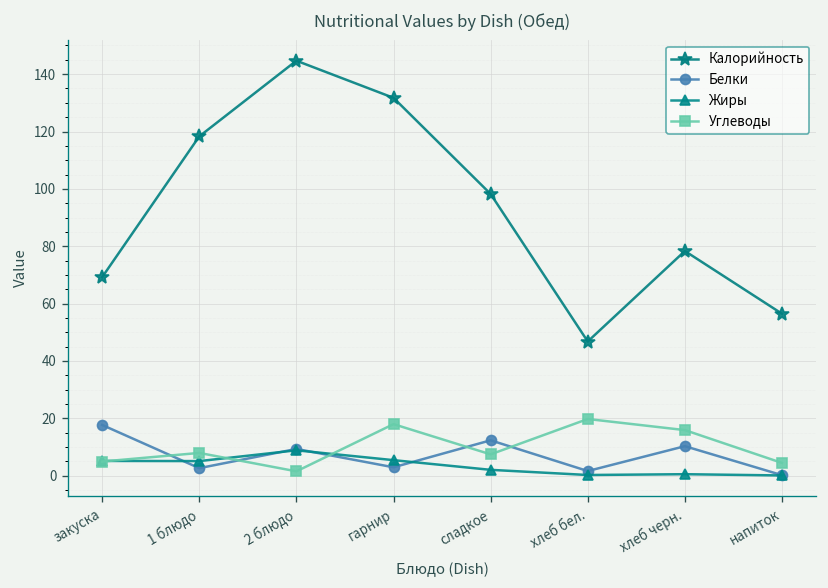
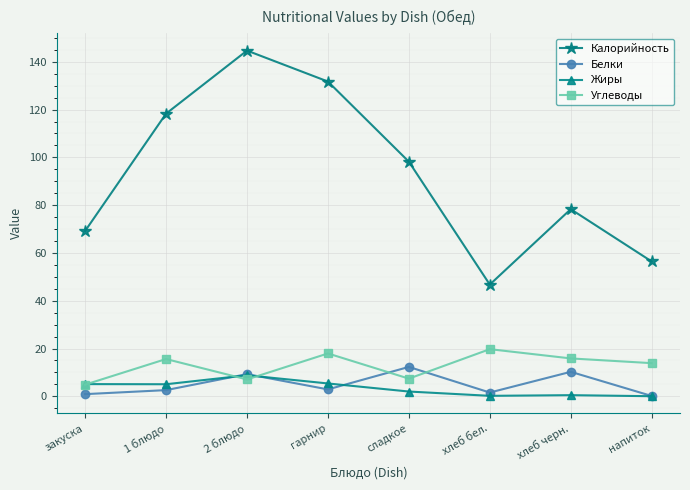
  {
    "Белки": {
-     "закуска": 18,
+     "закуска": 1,
      "1 блюдо": 3,
      "гарнир": 3,
      "сладкое": 12,
      "хлеб бел.": 2,
      "хлеб черн.": 10
    },
    "Углеводы": {
-     "1 блюдо": 8,
-     "2 блюдо": 1,
+     "1 блюдо": 16,
+     "2 блюдо": 7,
      "гарнир": 18,
      "сладкое": 7,
      "хлеб бел.": 20,
      "хлеб черн.": 16,
-     "напиток": 4
+     "напиток": 14
    }
  }
